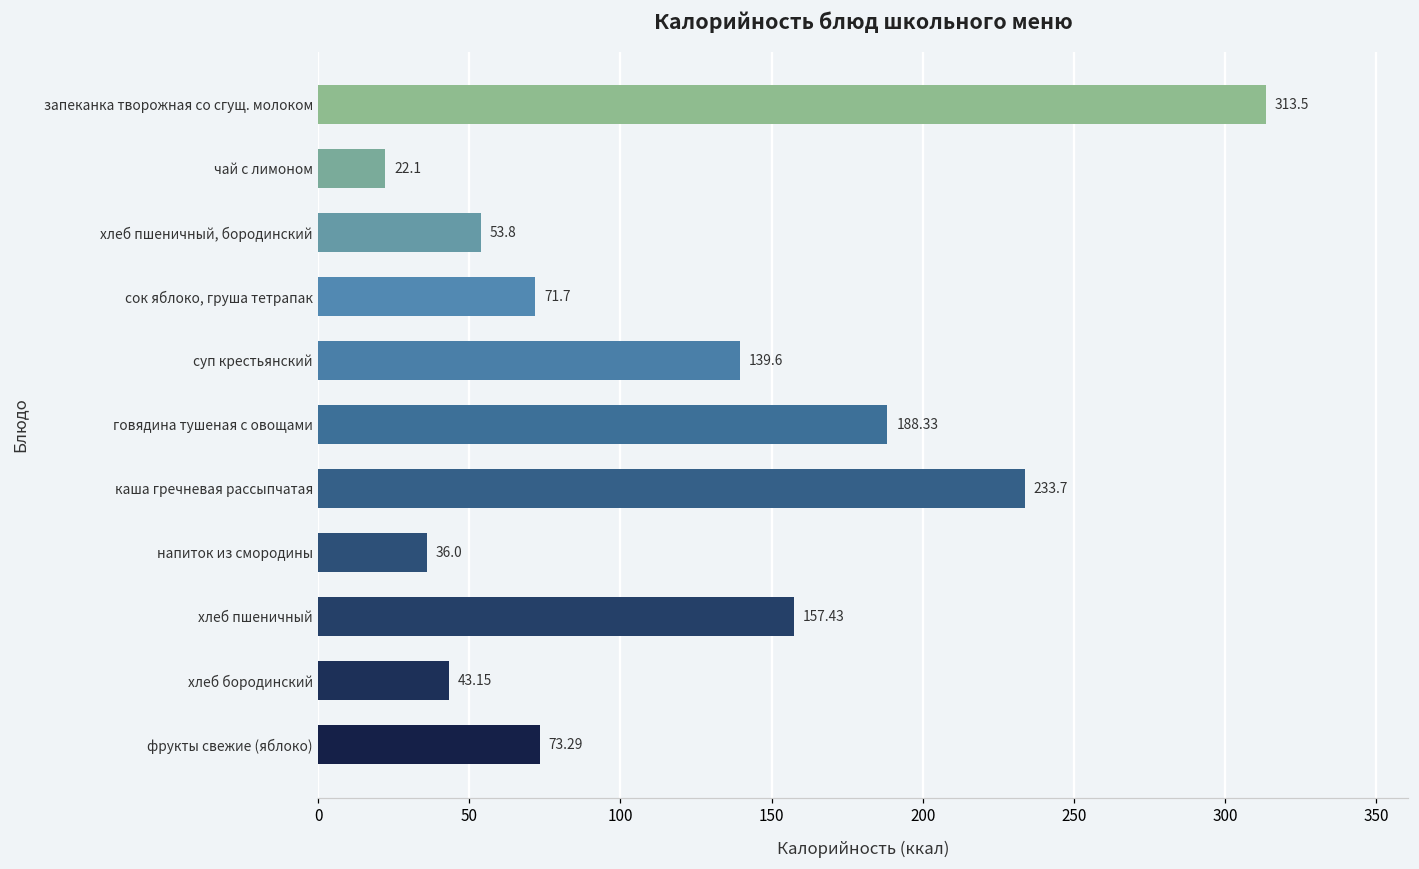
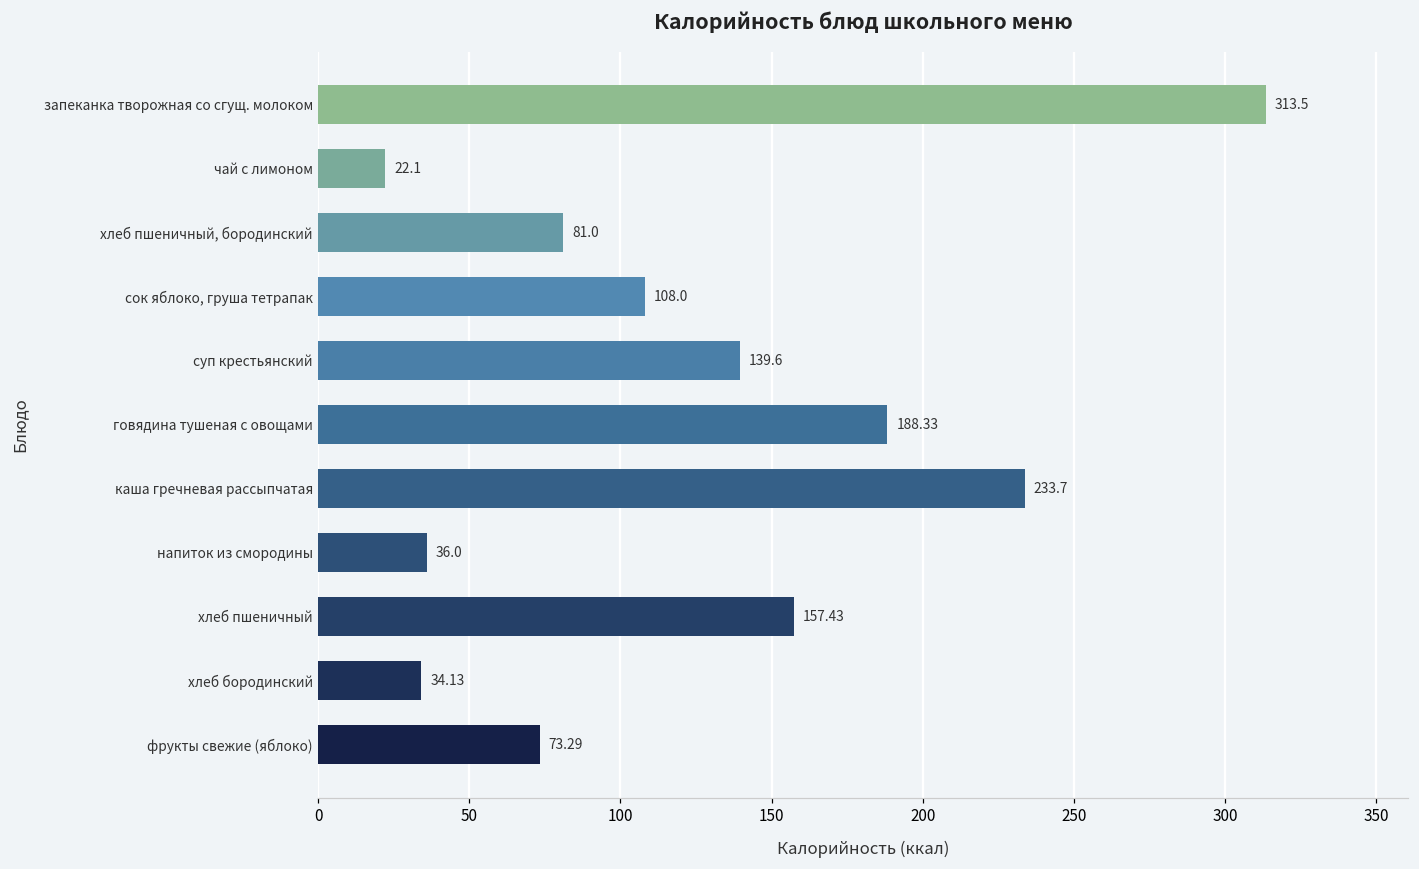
  {
    "запеканка творожная со сгущ. молоком": 313.5,
    "чай с лимоном": 22.1,
-   "хлеб пшеничный, бородинский": 53.8,
-   "сок яблоко, груша тетрапак": 71.7,
+   "хлеб пшеничный, бородинский": 81.0,
+   "сок яблоко, груша тетрапак": 108.0,
    "суп крестьянский": 139.6,
    "говядина тушеная с овощами": 188.33,
    "каша гречневая рассыпчатая": 233.7,
    "напиток из смородины": 36.0,
    "хлеб пшеничный": 157.43,
-   "хлеб бородинский": 43.15,
+   "хлеб бородинский": 34.13,
    "фрукты свежие (яблоко)": 73.29
  }
